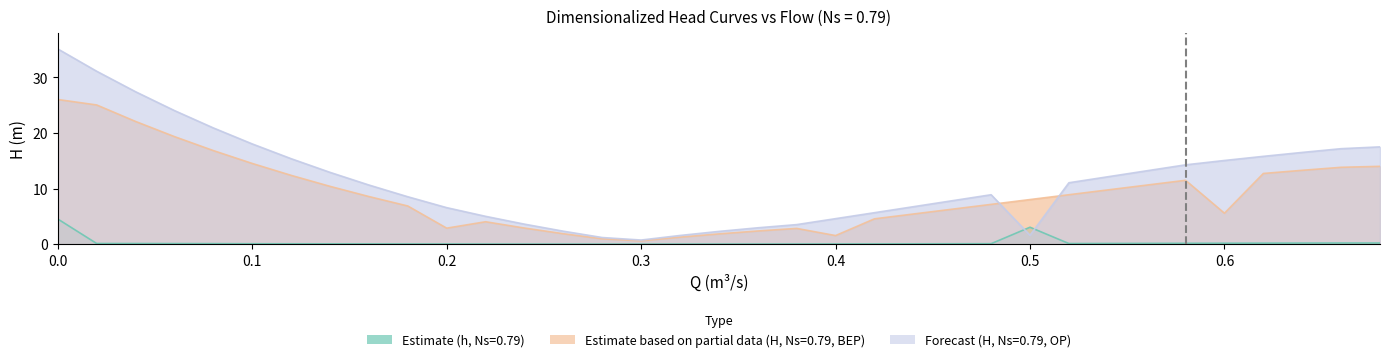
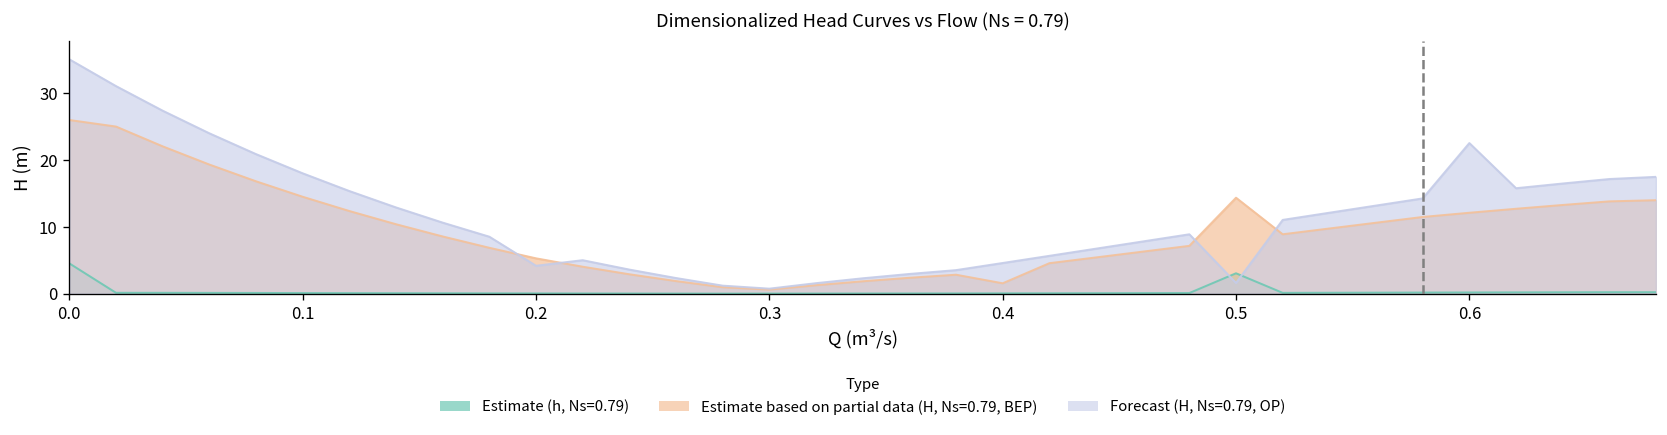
  {
    "Estimate (h, Ns=0.79)": {
      "0.0": 5,
      "0.1": 0,
      "0.2": 0,
      "0.3": 0,
      "0.4": 0,
      "0.5": 3,
      "0.6": 0
    },
    "Estimate based on partial data (H, Ns=0.79, BEP)": {
      "0.0": 26,
      "0.1": 15,
-     "0.2": 3,
+     "0.2": 5,
      "0.4": 2,
-     "0.5": 8,
-     "0.6": 6
+     "0.5": 14,
+     "0.6": 12
    },
    "Forecast (H, Ns=0.79, OP)": {
      "0.0": 35,
      "0.1": 18,
-     "0.2": 7,
+     "0.2": 4,
      "0.4": 5,
      "0.5": 2,
-     "0.6": 15
+     "0.6": 23
    }
  }
